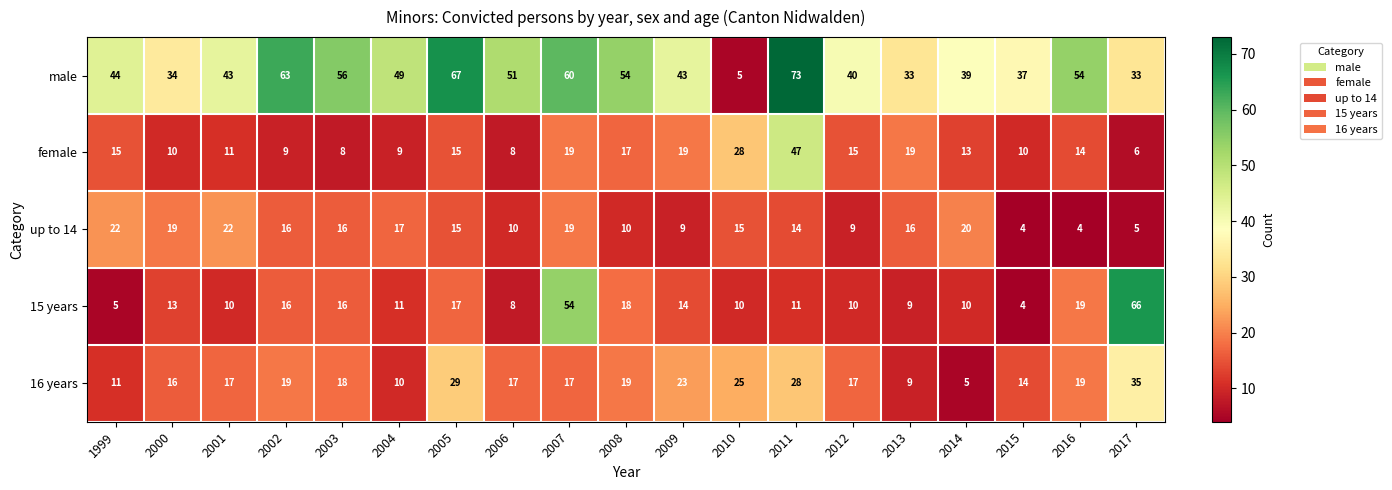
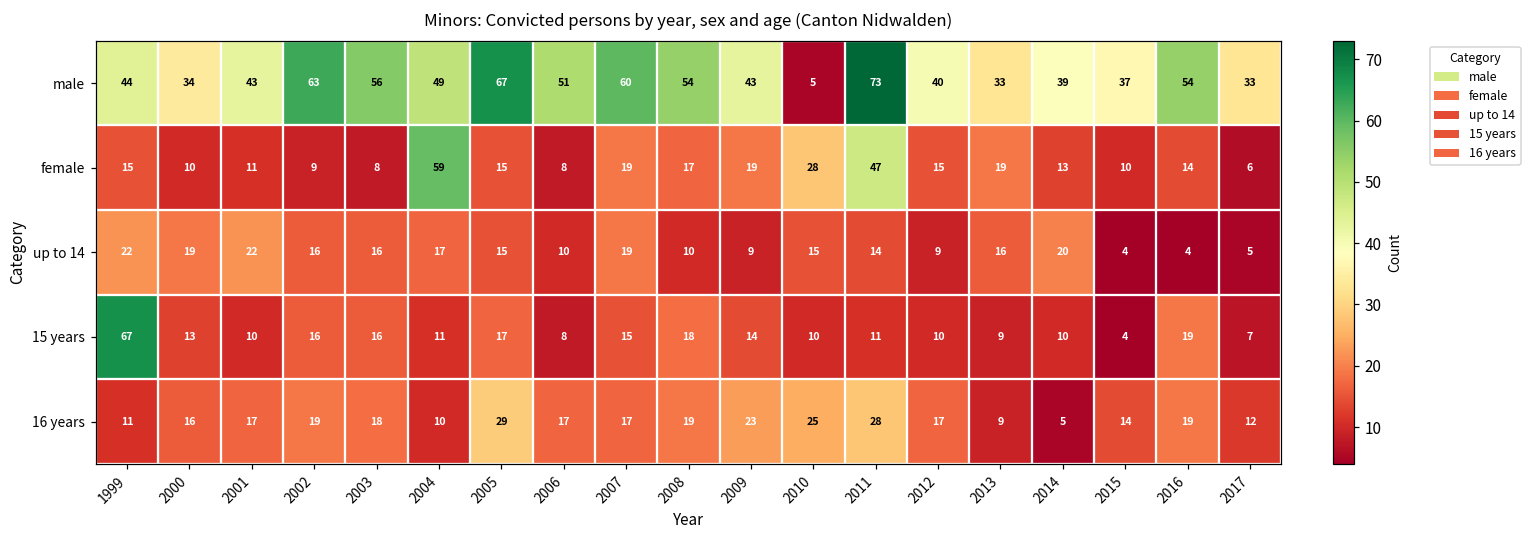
  {
    "male": {
      "1999": 44,
      "2000": 34,
      "2001": 43,
      "2002": 63,
      "2003": 56,
      "2004": 49,
      "2005": 67,
      "2006": 51,
      "2007": 60,
      "2008": 54,
      "2009": 43,
      "2010": 5,
      "2011": 73,
      "2012": 40,
      "2013": 33,
      "2014": 39,
      "2015": 37,
      "2016": 54,
      "2017": 33
    },
    "female": {
      "1999": 15,
      "2000": 10,
      "2001": 11,
      "2002": 9,
      "2003": 8,
-     "2004": 9,
+     "2004": 59,
      "2005": 15,
      "2006": 8,
      "2007": 19,
      "2008": 17,
      "2009": 19,
      "2010": 28,
      "2011": 47,
      "2012": 15,
      "2013": 19,
      "2014": 13,
      "2015": 10,
      "2016": 14,
      "2017": 6
    },
    "up to 14": {
      "1999": 22,
      "2000": 19,
      "2001": 22,
      "2002": 16,
      "2003": 16,
      "2004": 17,
      "2005": 15,
      "2006": 10,
      "2007": 19,
      "2008": 10,
      "2009": 9,
      "2010": 15,
      "2011": 14,
      "2012": 9,
      "2013": 16,
      "2014": 20,
      "2015": 4,
      "2016": 4,
      "2017": 5
    },
    "15 years": {
-     "1999": 5,
+     "1999": 67,
      "2000": 13,
      "2001": 10,
      "2002": 16,
      "2003": 16,
      "2004": 11,
      "2005": 17,
      "2006": 8,
-     "2007": 54,
+     "2007": 15,
      "2008": 18,
      "2009": 14,
      "2010": 10,
      "2011": 11,
      "2012": 10,
      "2013": 9,
      "2014": 10,
      "2015": 4,
      "2016": 19,
-     "2017": 66
+     "2017": 7
    },
    "16 years": {
      "1999": 11,
      "2000": 16,
      "2001": 17,
      "2002": 19,
      "2003": 18,
      "2004": 10,
      "2005": 29,
      "2006": 17,
      "2007": 17,
      "2008": 19,
      "2009": 23,
      "2010": 25,
      "2011": 28,
      "2012": 17,
      "2013": 9,
      "2014": 5,
      "2015": 14,
      "2016": 19,
-     "2017": 35
+     "2017": 12
    }
  }
